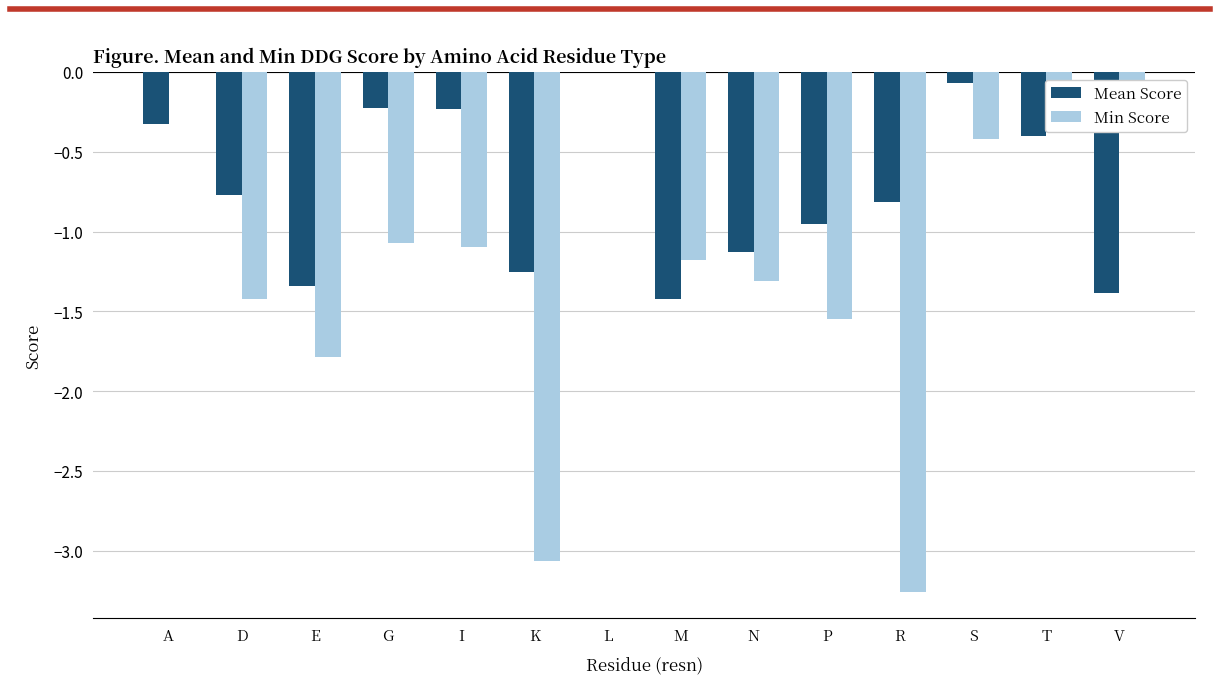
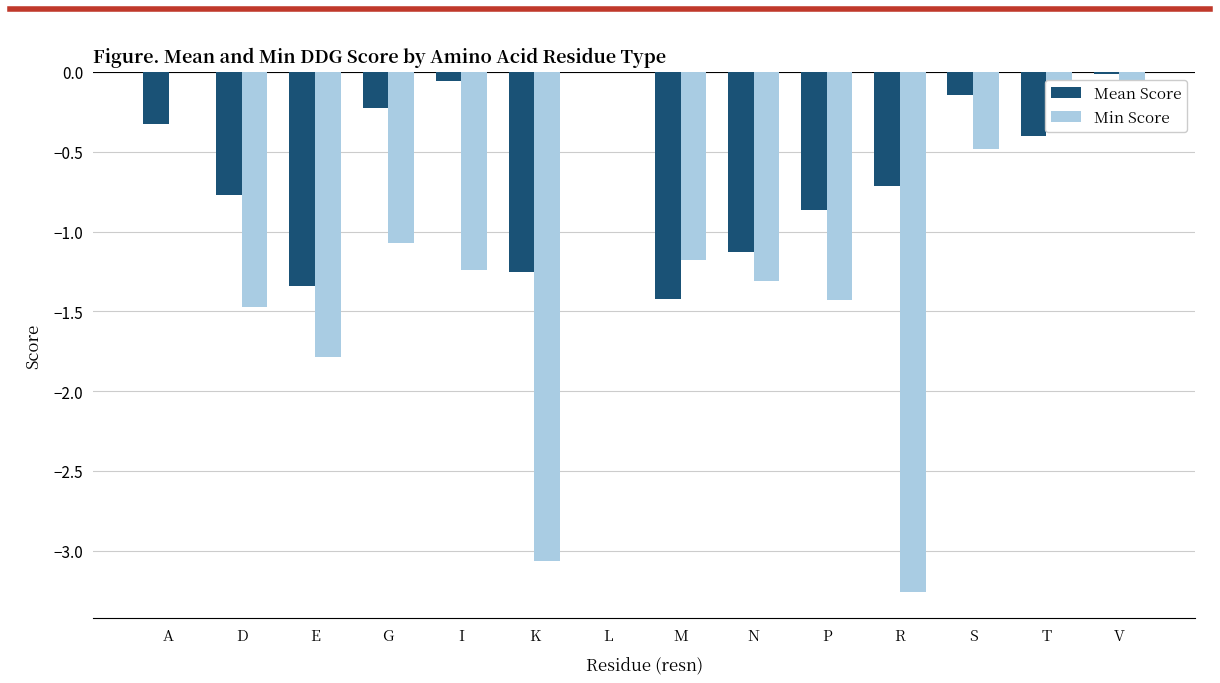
  {
    "Mean Score": {
      "A": -0.33,
      "D": -0.77,
      "E": -1.34,
      "G": -0.23,
-     "I": -0.23,
+     "I": -0.06,
      "K": -1.25,
      "L": 0.00,
      "M": -1.42,
      "N": -1.13,
-     "P": -0.96,
-     "R": -0.82,
-     "S": -0.07,
+     "P": -0.87,
+     "R": -0.72,
+     "S": -0.14,
      "T": -0.40,
-     "V": -1.38
+     "V": -0.02
    },
    "Min Score": {
      "A": 0.00,
-     "D": -1.42,
+     "D": -1.48,
      "E": -1.79,
      "G": -1.07,
-     "I": -1.10,
+     "I": -1.24,
      "K": -3.06,
      "L": 0.00,
      "M": -1.18,
      "N": -1.31,
-     "P": -1.55,
+     "P": -1.43,
      "R": -3.26,
-     "S": -0.42
+     "S": -0.48
    }
  }
